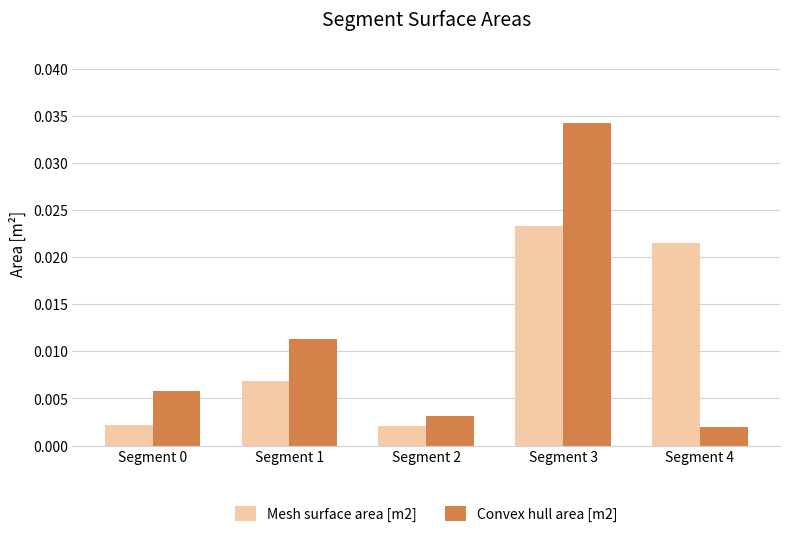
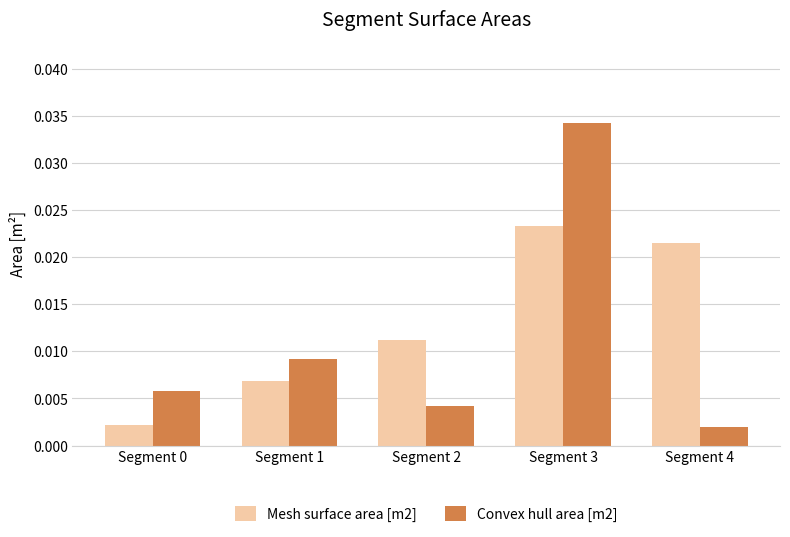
  {
    "Mesh surface area [m2]": {
      "Segment 0": 0.002,
      "Segment 1": 0.007,
-     "Segment 2": 0.002,
+     "Segment 2": 0.011,
      "Segment 3": 0.023,
      "Segment 4": 0.021
    },
    "Convex hull area [m2]": {
      "Segment 0": 0.006,
-     "Segment 1": 0.011,
-     "Segment 2": 0.003,
+     "Segment 1": 0.009,
+     "Segment 2": 0.004,
      "Segment 3": 0.034,
      "Segment 4": 0.002
    }
  }
